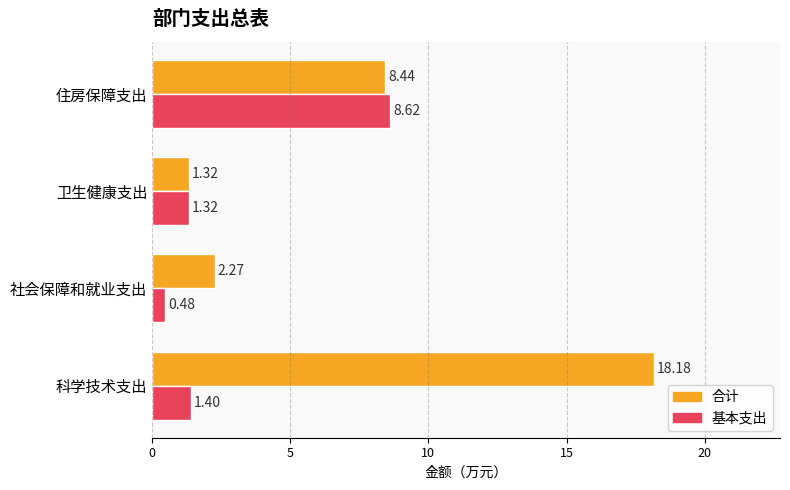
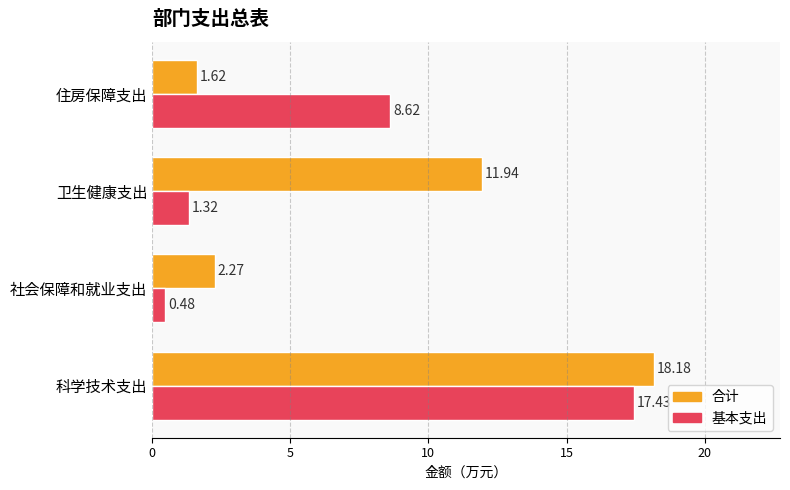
  {
    "合计": {
-     "住房保障支出": 8.44,
-     "卫生健康支出": 1.32,
+     "住房保障支出": 1.62,
+     "卫生健康支出": 11.94,
      "社会保障和就业支出": 2.27,
      "科学技术支出": 18.18
    },
    "基本支出": {
      "住房保障支出": 8.62,
      "卫生健康支出": 1.32,
      "社会保障和就业支出": 0.48,
-     "科学技术支出": 1.40
+     "科学技术支出": 17.43
    }
  }
